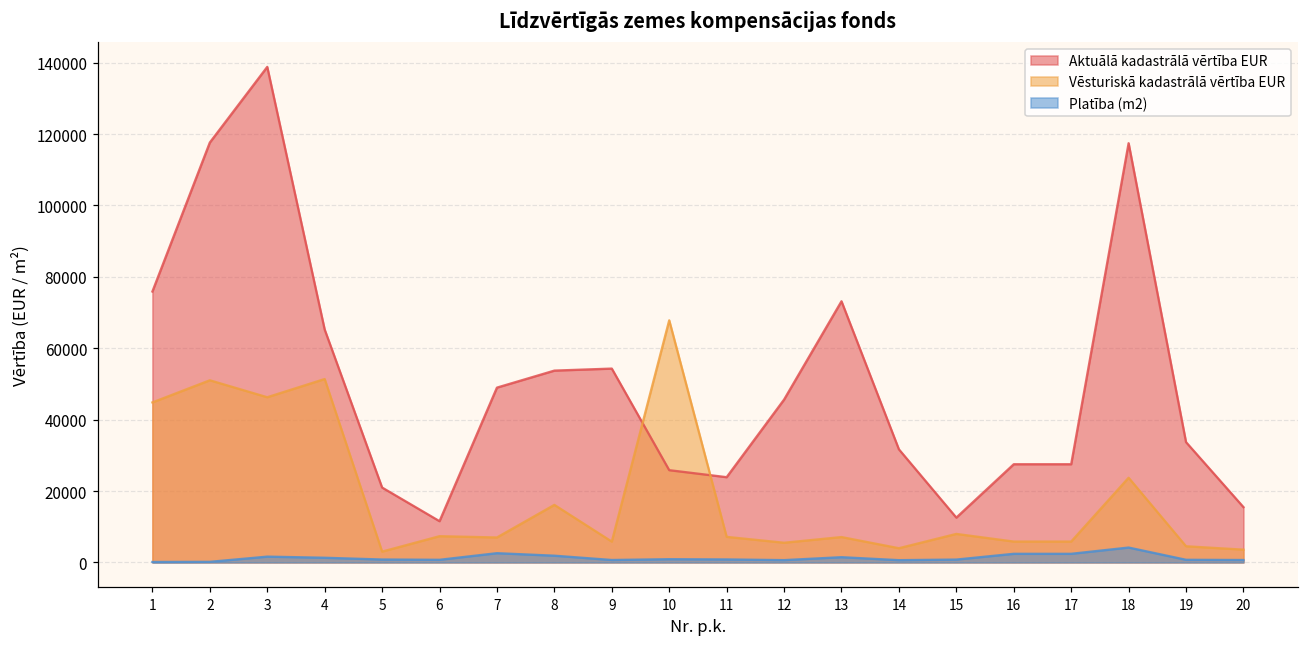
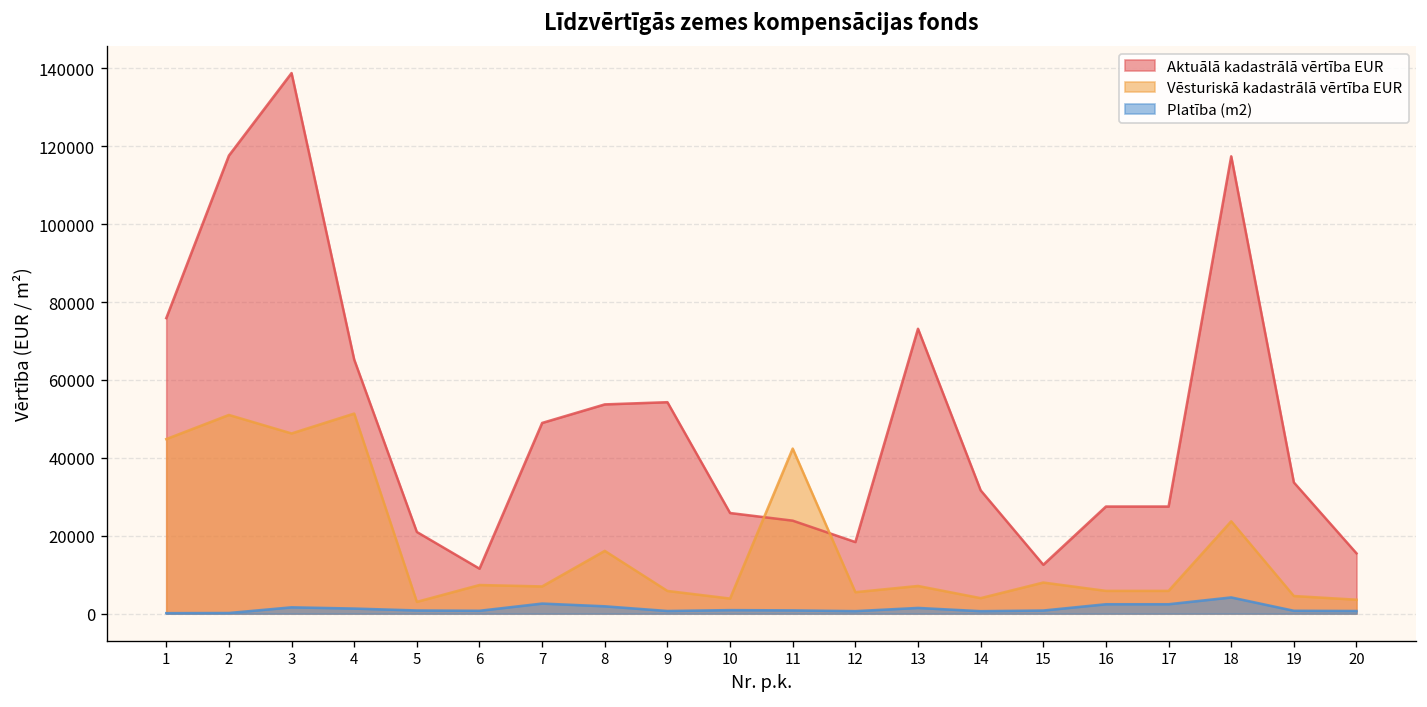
  {
    "Aktuālā kadastrālā vērtība EUR": {
      "1": 76000,
      "2": 118000,
      "3": 139000,
      "4": 65000,
      "5": 21000,
      "6": 12000,
      "7": 49000,
      "8": 54000,
      "9": 54000,
      "10": 26000,
      "11": 24000,
-     "12": 46000,
+     "12": 18000,
      "13": 73000,
      "14": 32000,
      "15": 13000,
      "16": 28000,
      "17": 28000,
      "18": 117000,
      "19": 34000,
      "20": 15000
    },
    "Vēsturiskā kadastrālā vērtība EUR": {
      "1": 45000,
      "2": 51000,
      "3": 46000,
      "4": 51000,
      "5": 3000,
      "6": 7000,
      "7": 7000,
      "8": 16000,
      "9": 6000,
-     "10": 68000,
-     "11": 7000,
+     "10": 4000,
+     "11": 42000,
      "12": 6000,
      "13": 7000,
      "14": 4000,
      "15": 8000,
      "16": 6000,
      "17": 6000,
      "18": 24000,
      "19": 5000,
      "20": 4000
    },
    "Platība (m2)": {
      "1": 0,
      "2": 0,
      "3": 2000,
      "4": 1000,
      "5": 1000,
      "6": 1000,
      "7": 3000,
      "8": 2000,
      "9": 1000,
      "10": 1000,
      "11": 1000,
      "12": 1000,
      "13": 1000,
      "14": 1000,
      "15": 1000,
      "16": 2000,
      "17": 2000,
      "18": 4000,
      "19": 1000,
      "20": 1000
    }
  }
